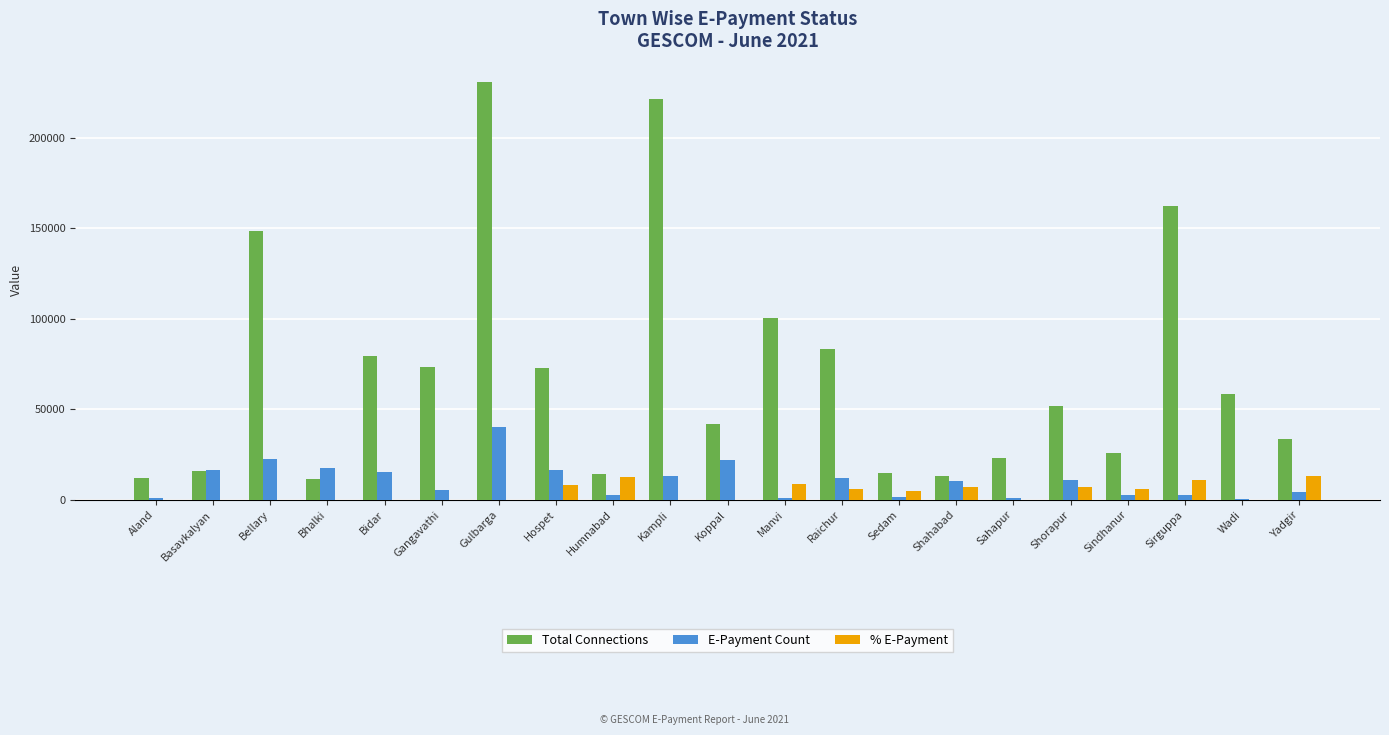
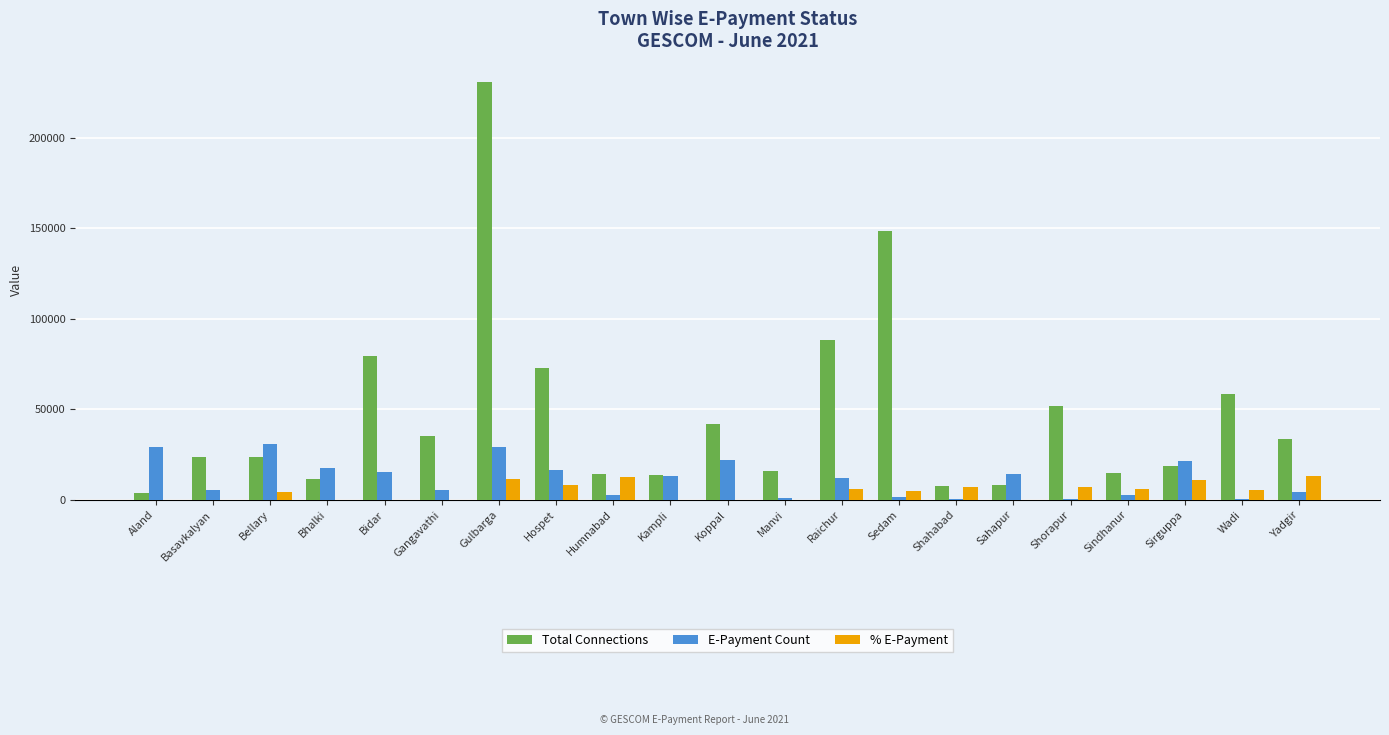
  {
    "Total Connections": {
-     "Aland": 12000,
-     "Basavkalyan": 16000,
-     "Bellary": 149000,
+     "Aland": 4000,
+     "Basavkalyan": 24000,
+     "Bellary": 24000,
      "Bhalki": 12000,
      "Bidar": 80000,
-     "Gangavathi": 74000,
+     "Gangavathi": 35000,
      "Gulbarga": 231000,
      "Hospet": 73000,
      "Humnabad": 14000,
-     "Kampli": 221000,
+     "Kampli": 14000,
      "Koppal": 42000,
-     "Manvi": 101000,
-     "Raichur": 83000,
-     "Sedam": 15000,
-     "Shahabad": 13000,
-     "Sahapur": 23000,
+     "Manvi": 16000,
+     "Raichur": 88000,
+     "Sedam": 149000,
+     "Shahabad": 8000,
+     "Sahapur": 8000,
      "Shorapur": 52000,
-     "Sindhanur": 26000,
-     "Sirguppa": 162000,
+     "Sindhanur": 15000,
+     "Sirguppa": 19000,
      "Wadi": 58000,
      "Yadgir": 34000
    },
    "E-Payment Count": {
-     "Aland": 1000,
-     "Basavkalyan": 16000,
-     "Bellary": 23000,
+     "Aland": 29000,
+     "Basavkalyan": 5000,
+     "Bellary": 31000,
      "Bhalki": 18000,
      "Bidar": 16000,
      "Gangavathi": 6000,
-     "Gulbarga": 40000,
+     "Gulbarga": 29000,
      "Hospet": 17000,
      "Humnabad": 3000,
      "Kampli": 13000,
      "Koppal": 22000,
      "Raichur": 12000,
      "Sedam": 2000,
-     "Shahabad": 10000,
-     "Sahapur": 1000,
-     "Shorapur": 11000,
+     "Shahabad": 0,
+     "Sahapur": 14000,
+     "Shorapur": 0,
      "Sindhanur": 3000,
-     "Sirguppa": 3000,
+     "Sirguppa": 22000,
      "Yadgir": 4000
    },
    "% E-Payment": {
-     "Bellary": 0,
-     "Gulbarga": 0,
+     "Bellary": 5000,
+     "Gulbarga": 12000,
      "Hospet": 8000,
      "Humnabad": 12000,
-     "Manvi": 9000,
+     "Manvi": 0,
      "Raichur": 6000,
      "Sedam": 5000,
      "Shahabad": 7000,
      "Shorapur": 7000,
      "Sindhanur": 6000,
      "Sirguppa": 11000,
-     "Wadi": 0,
+     "Wadi": 6000,
      "Yadgir": 13000
    }
  }
